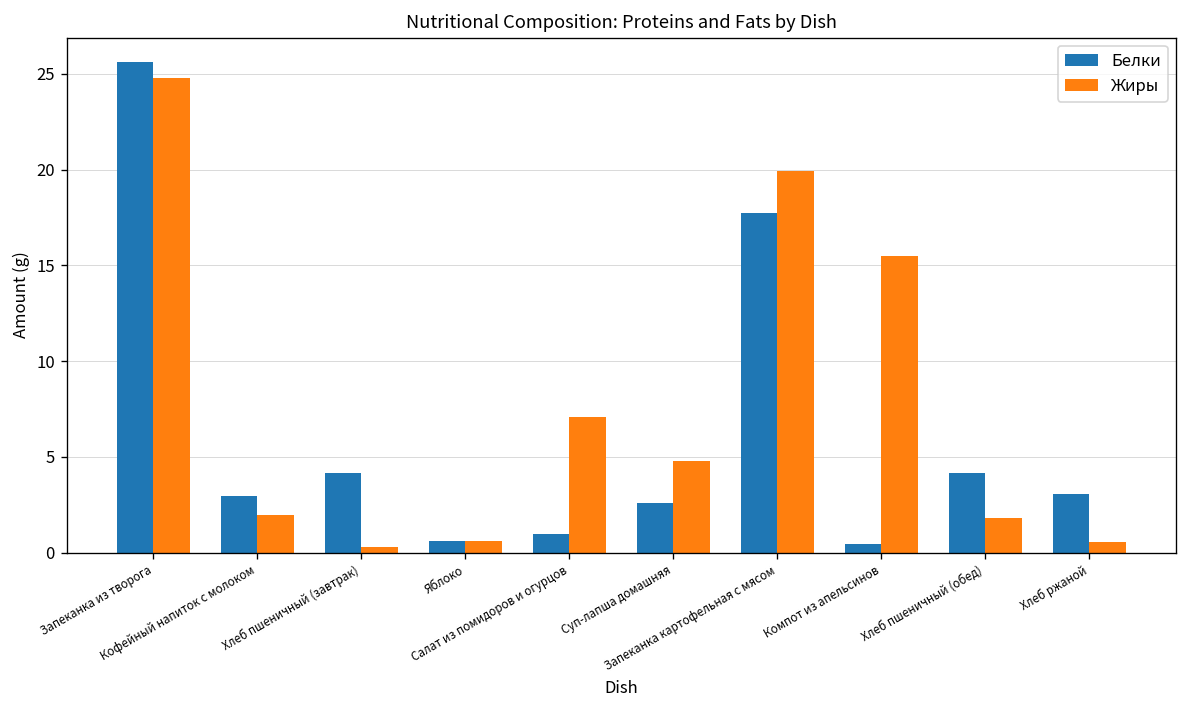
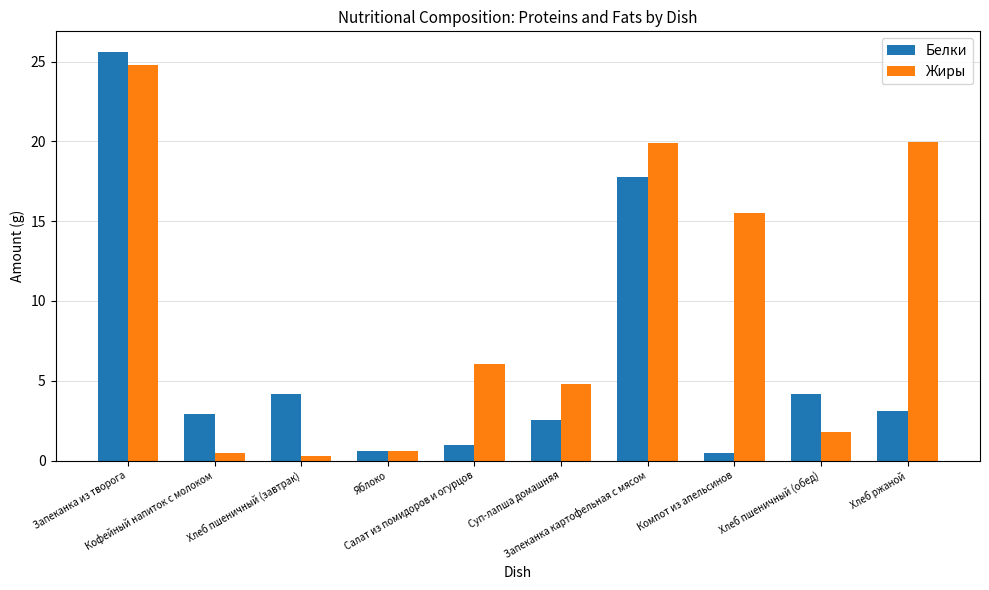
  {
    "Белки": {
      "Запеканка из творога": 25.6,
      "Кофейный напиток с молоком": 2.9,
      "Хлеб пшеничный (завтрак)": 4.2,
      "Яблоко": 0.6,
      "Салат из помидоров и огурцов": 1.0,
      "Суп-лапша домашняя": 2.6,
      "Запеканка картофельная с мясом": 17.8,
      "Компот из апельсинов": 0.4,
      "Хлеб пшеничный (обед)": 4.2,
      "Хлеб ржаной": 3.1
    },
    "Жиры": {
      "Запеканка из творога": 24.8,
-     "Кофейный напиток с молоком": 2.0,
+     "Кофейный напиток с молоком": 0.4,
      "Хлеб пшеничный (завтрак)": 0.3,
      "Яблоко": 0.6,
-     "Салат из помидоров и огурцов": 7.1,
+     "Салат из помидоров и огурцов": 6.1,
      "Суп-лапша домашняя": 4.8,
      "Запеканка картофельная с мясом": 19.9,
      "Компот из апельсинов": 15.5,
      "Хлеб пшеничный (обед)": 1.8,
-     "Хлеб ржаной": 0.6
+     "Хлеб ржаной": 20.0
    }
  }
